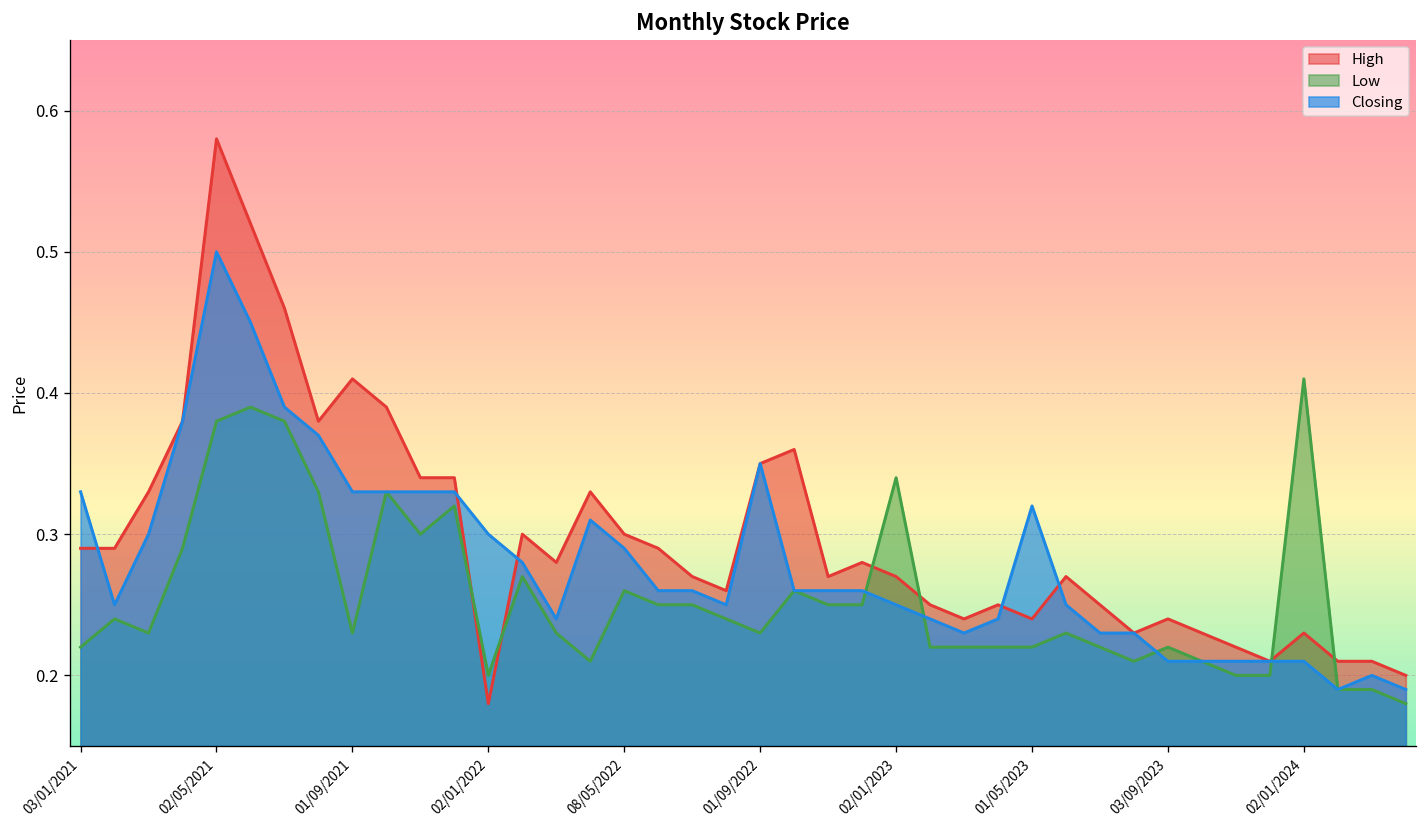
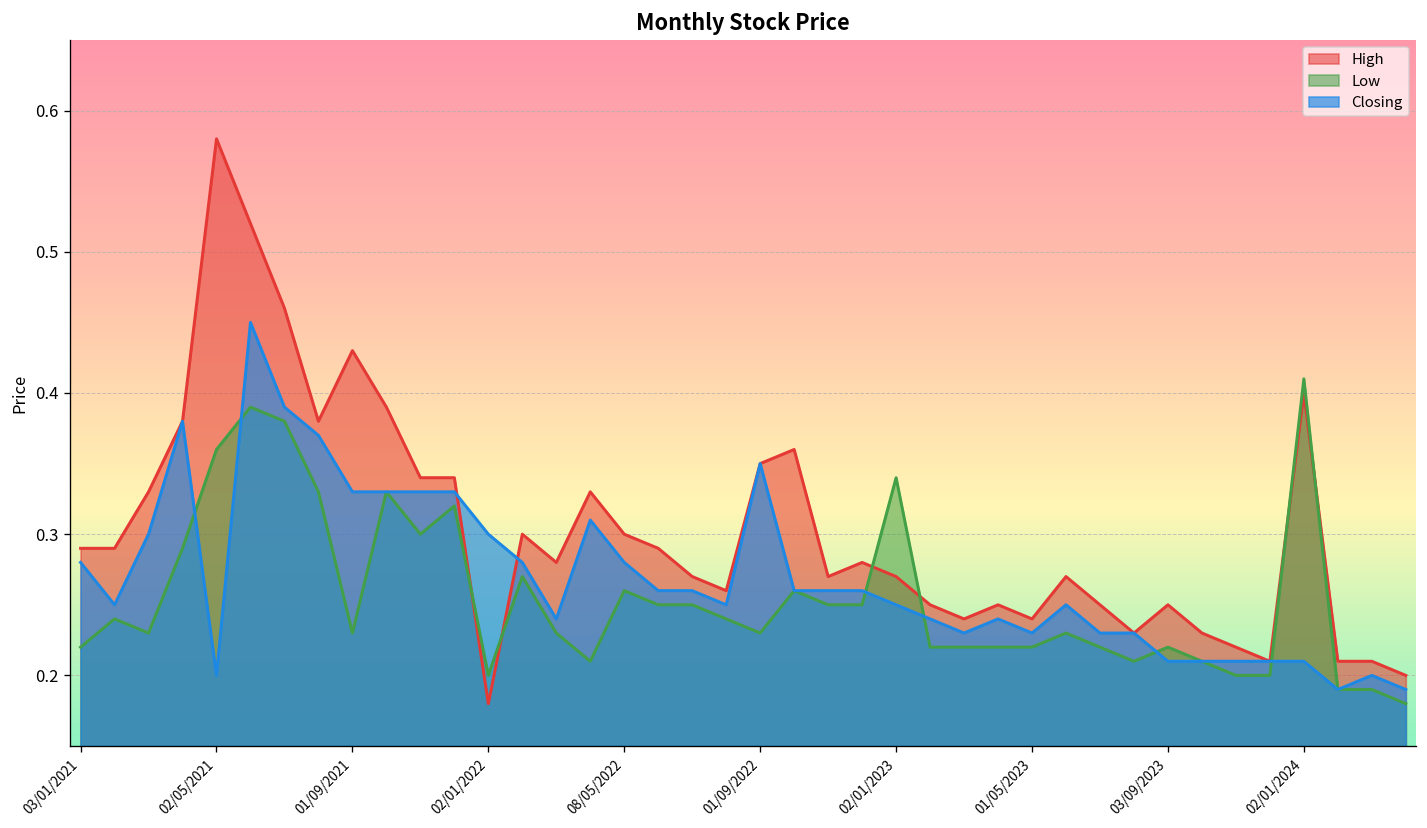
  {
    "High": {
      "03/01/2021": 0.29,
      "02/05/2021": 0.58,
-     "01/09/2021": 0.41,
+     "01/09/2021": 0.43,
      "02/01/2022": 0.18,
      "08/05/2022": 0.30,
      "02/01/2023": 0.27,
      "01/05/2023": 0.24,
-     "03/09/2023": 0.24,
-     "02/01/2024": 0.23
+     "03/09/2023": 0.25,
+     "02/01/2024": 0.40
    },
    "Low": {
      "03/01/2021": 0.22,
-     "02/05/2021": 0.38,
+     "02/05/2021": 0.36,
      "01/09/2021": 0.23,
      "02/01/2022": 0.20,
      "08/05/2022": 0.26,
      "01/09/2022": 0.23,
      "02/01/2023": 0.34,
      "01/05/2023": 0.22,
      "03/09/2023": 0.22,
      "02/01/2024": 0.41
    },
    "Closing": {
-     "03/01/2021": 0.33,
-     "02/05/2021": 0.5,
+     "03/01/2021": 0.28,
+     "02/05/2021": 0.2,
      "01/09/2021": 0.33,
      "02/01/2022": 0.30,
-     "08/05/2022": 0.29,
+     "08/05/2022": 0.28,
      "02/01/2023": 0.25,
-     "01/05/2023": 0.32,
+     "01/05/2023": 0.23,
      "03/09/2023": 0.21,
      "02/01/2024": 0.21
    }
  }
